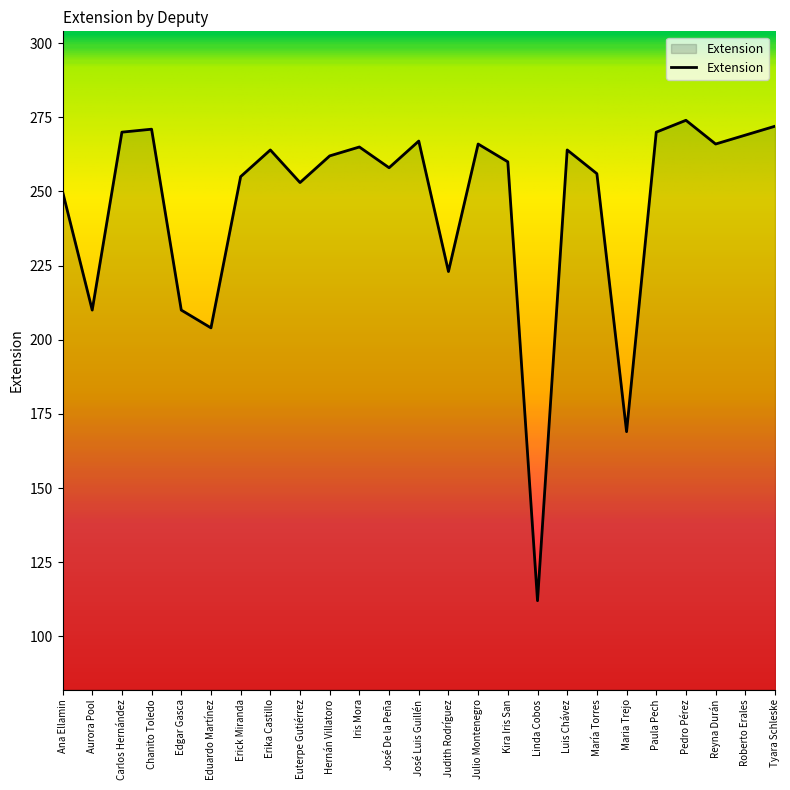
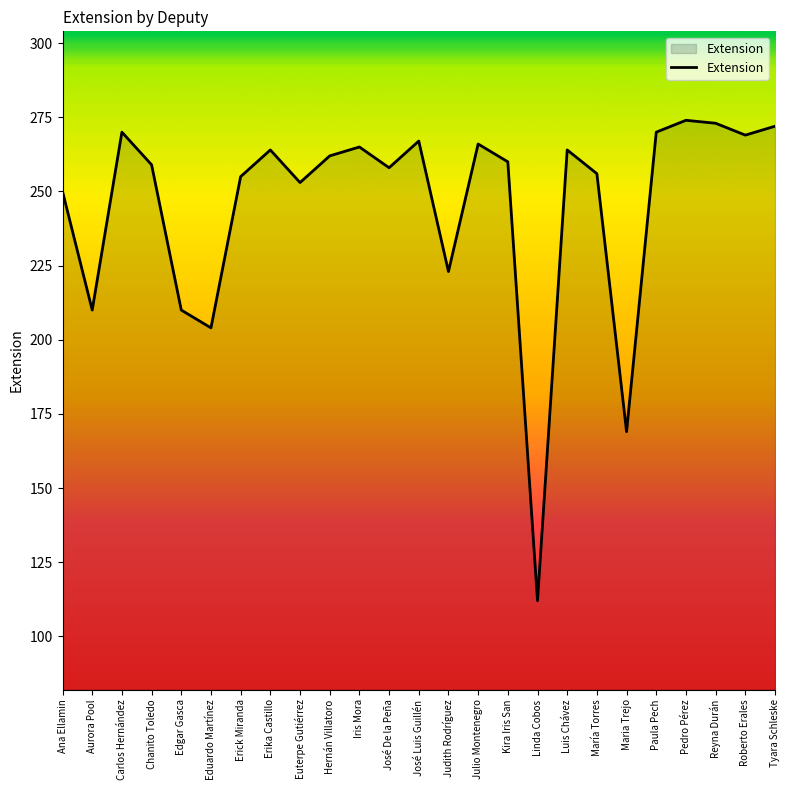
  {
    "Ana Ellamin": 250,
    "Aurora Pool": 210,
    "Carlos Hernández": 270,
-   "Chanito Toledo": 271,
+   "Chanito Toledo": 259,
    "Edgar Gasca": 210,
    "Eduardo Martínez": 204,
    "Erick Miranda": 255,
    "Erika Castillo": 264,
    "Euterpe Gutiérrez": 253,
    "Hernán Villatoro": 262,
    "Iris Mora": 265,
    "José De la Peña": 258,
    "José Luis Guillén": 267,
    "Judith Rodríguez": 223,
    "Julio Montenegro": 266,
    "Kira Iris San": 260,
    "Linda Cobos": 112,
    "Luis Chávez": 264,
    "María Torres": 256,
    "Maria Trejo": 169,
    "Paula Pech": 270,
    "Pedro Pérez": 274,
-   "Reyna Durán": 266,
+   "Reyna Durán": 273,
    "Roberto Erales": 269,
    "Tyara Schleske": 272
  }
